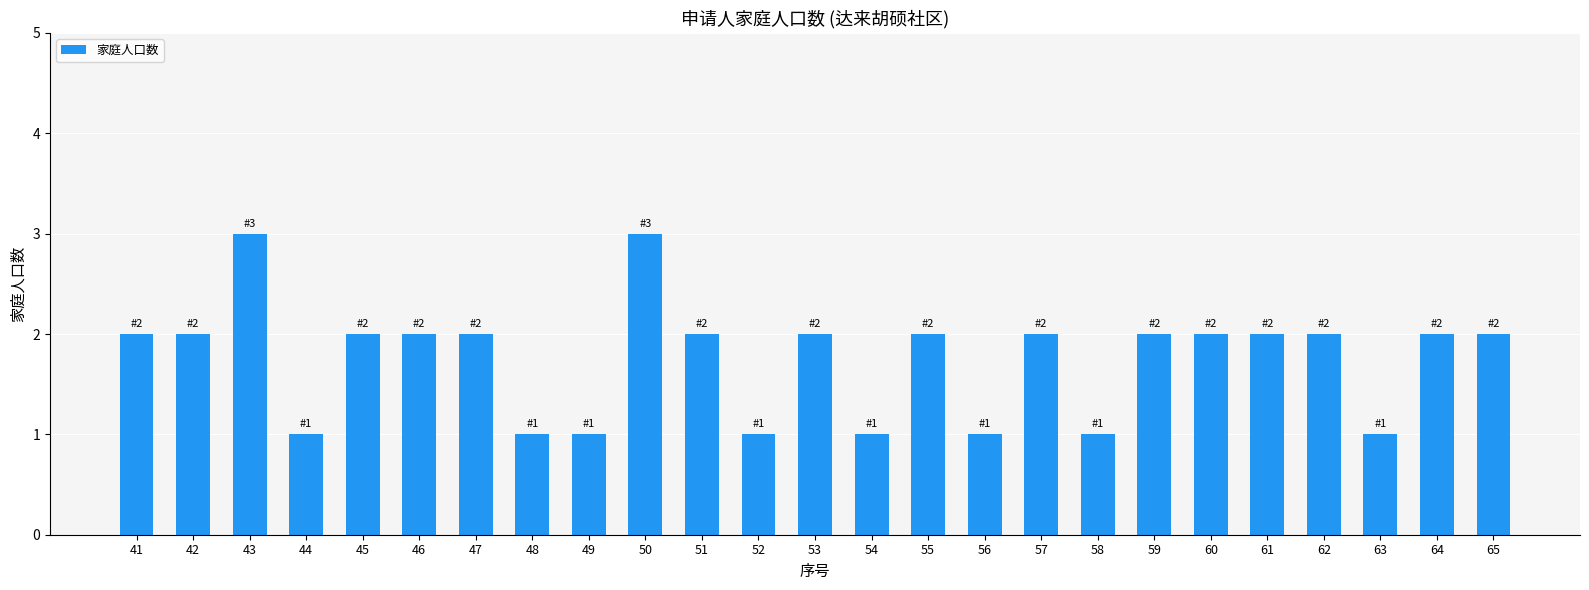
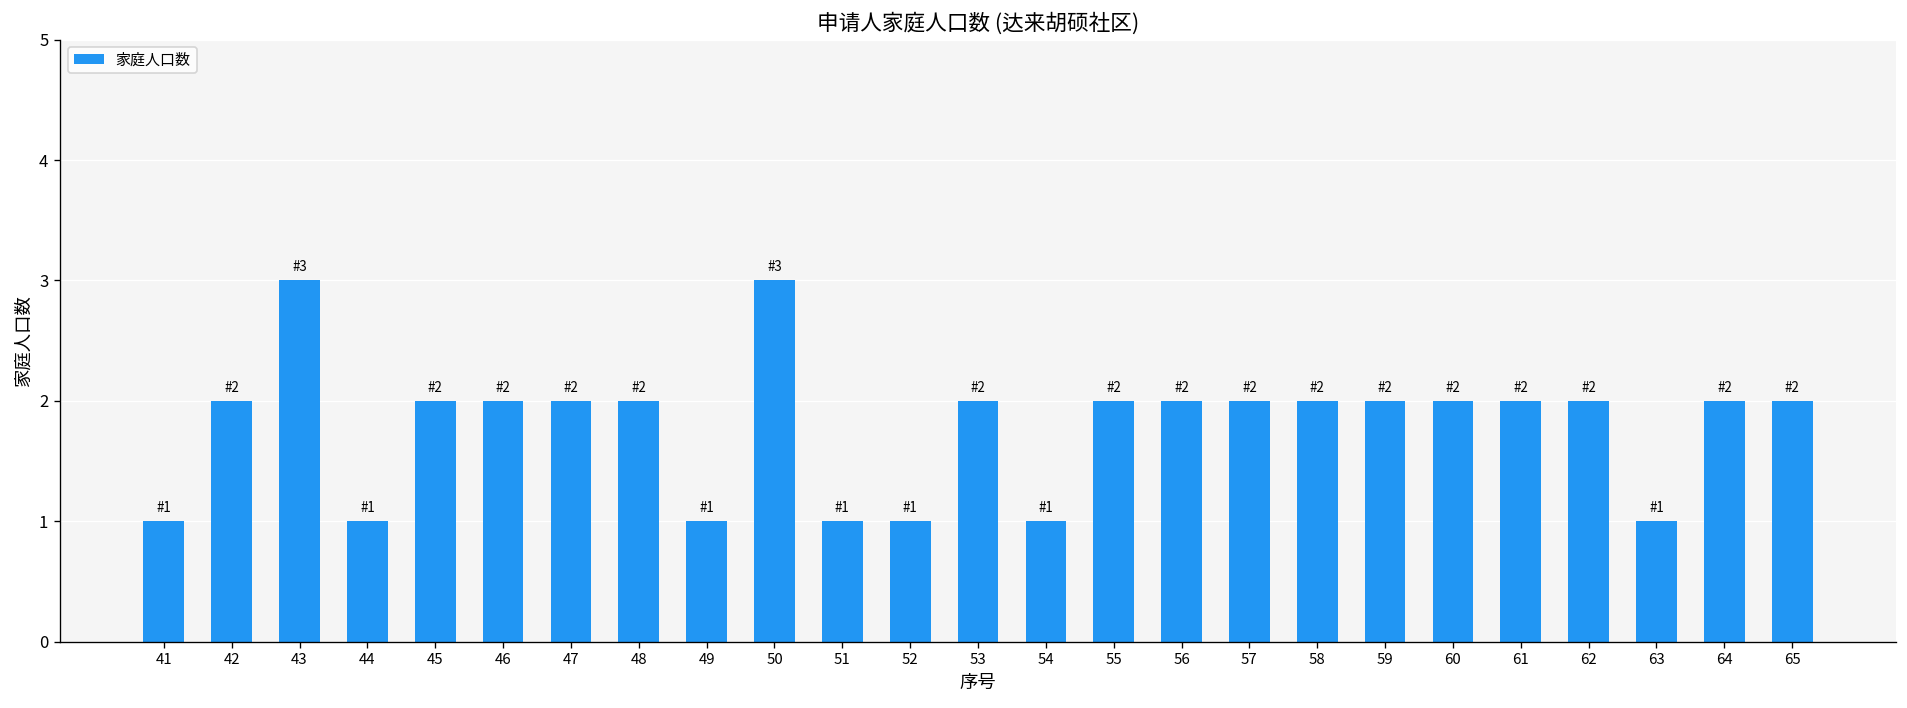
  {
-   "41": 2,
+   "41": 1,
    "42": 2,
    "43": 3,
    "44": 1,
    "45": 2,
    "46": 2,
    "47": 2,
-   "48": 1,
+   "48": 2,
    "49": 1,
    "50": 3,
-   "51": 2,
+   "51": 1,
    "52": 1,
    "53": 2,
    "54": 1,
    "55": 2,
-   "56": 1,
+   "56": 2,
    "57": 2,
-   "58": 1,
+   "58": 2,
    "59": 2,
    "60": 2,
    "61": 2,
    "62": 2,
    "63": 1,
    "64": 2,
    "65": 2
  }
